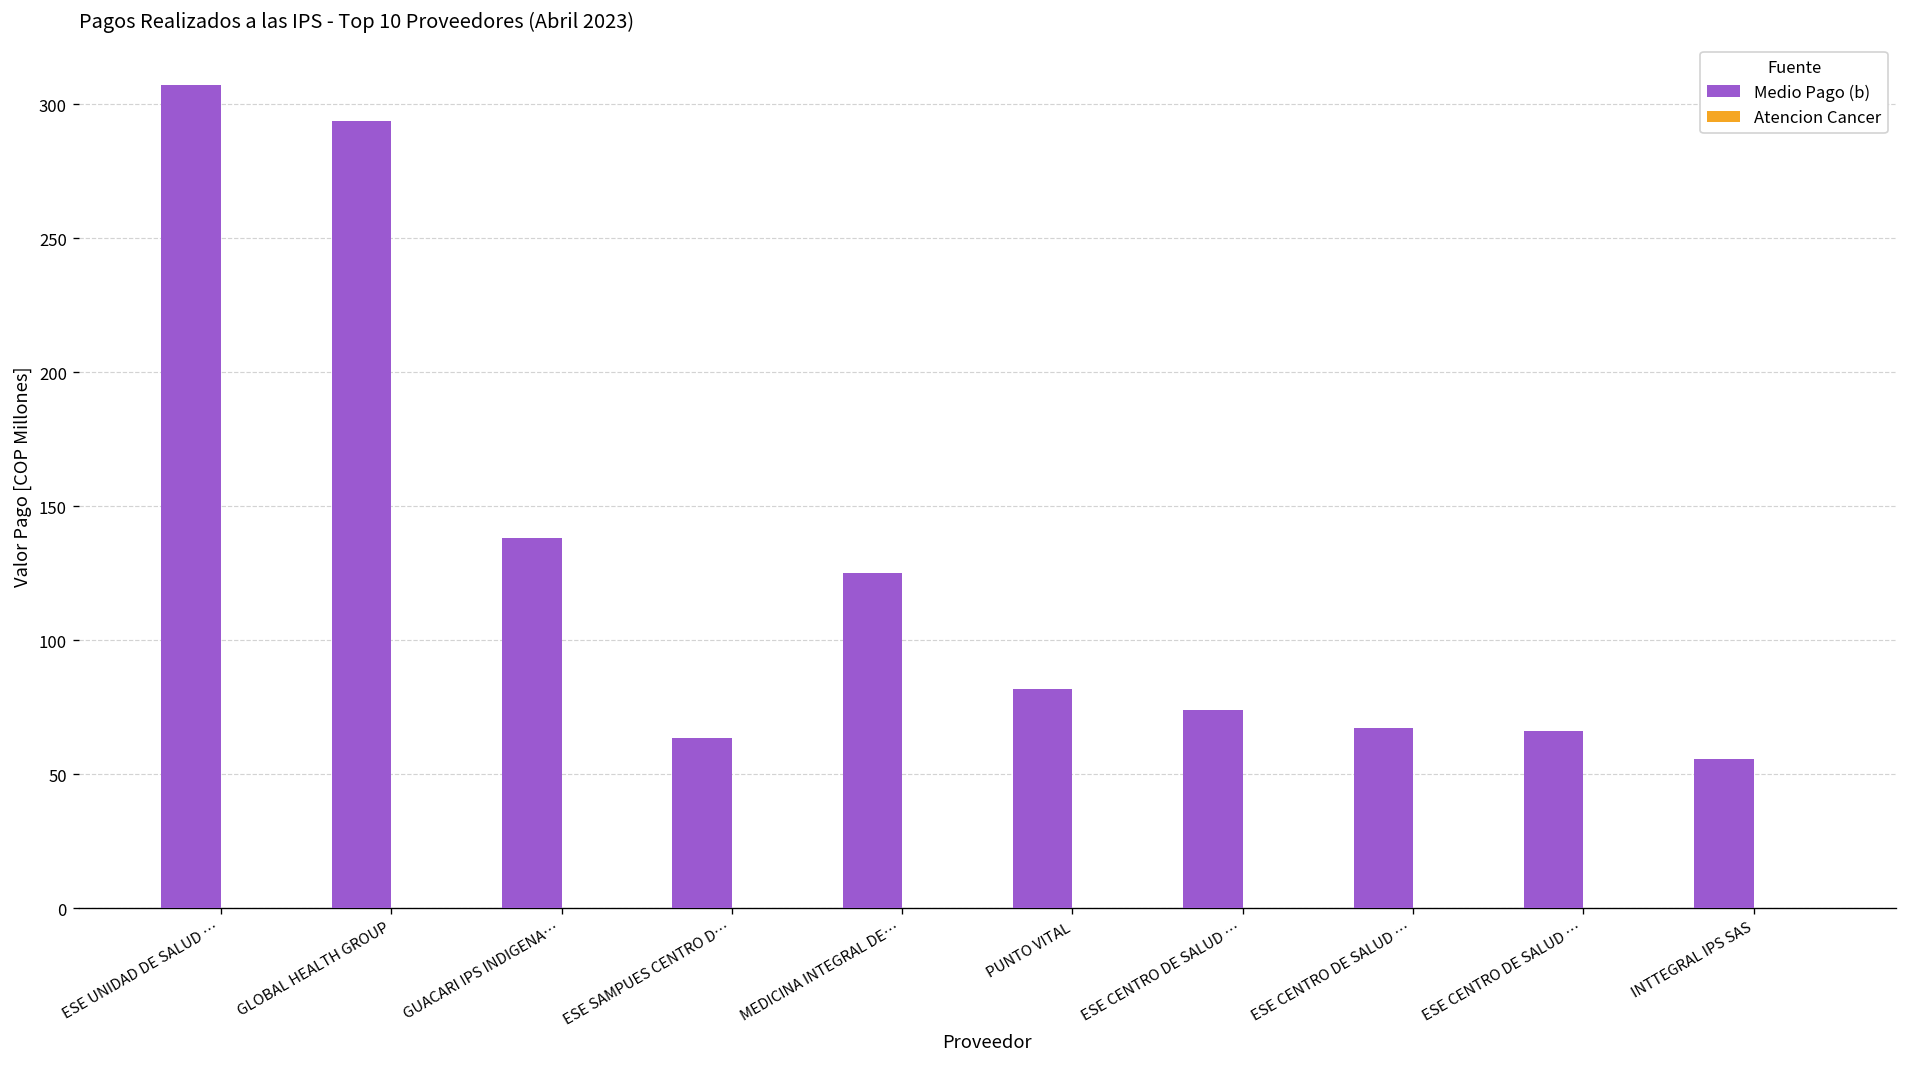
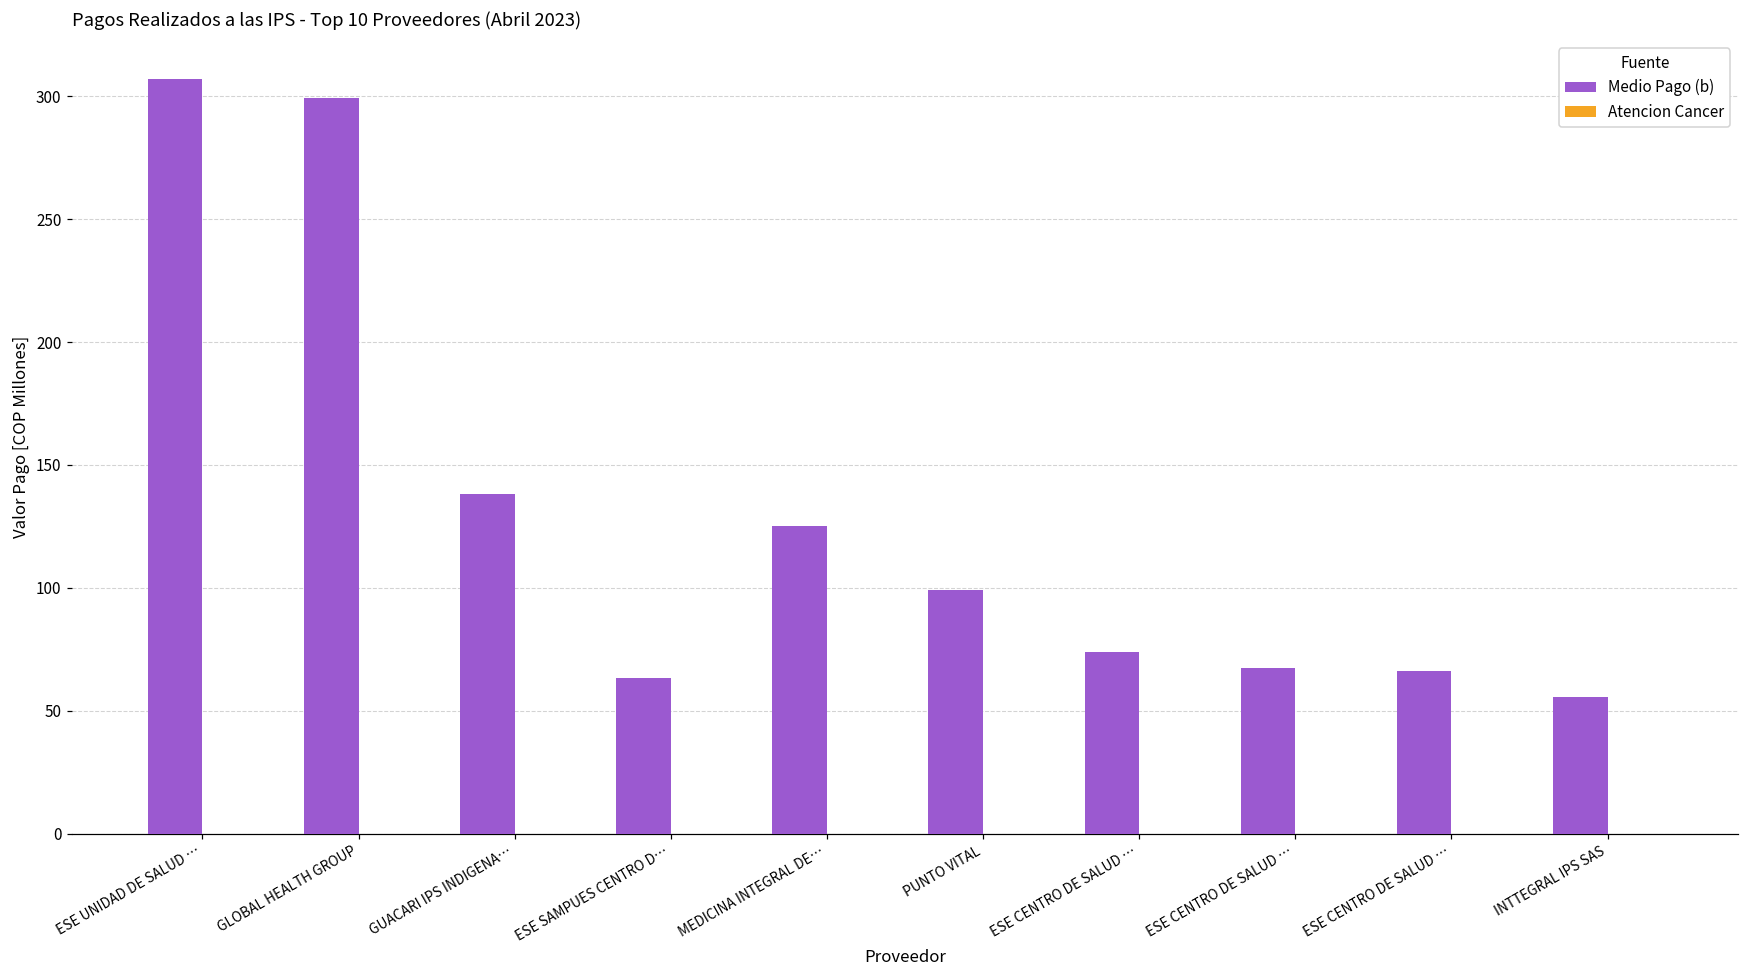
  {
    "Medio Pago (b)": {
      "ESE UNIDAD DE SALUD …": 307,
-     "GLOBAL HEALTH GROUP": 294,
+     "GLOBAL HEALTH GROUP": 299,
      "GUACARI IPS INDIGENA…": 138,
      "ESE SAMPUES CENTRO D…": 63,
      "MEDICINA INTEGRAL DE…": 125,
-     "PUNTO VITAL": 82,
+     "PUNTO VITAL": 99,
      "INTTEGRAL IPS SAS": 56
    },
    "Atencion Cancer": {
      "ESE UNIDAD DE SALUD …": 0,
      "GLOBAL HEALTH GROUP": 0,
      "GUACARI IPS INDIGENA…": 0,
      "ESE SAMPUES CENTRO D…": 0,
      "MEDICINA INTEGRAL DE…": 0,
      "PUNTO VITAL": 0,
      "INTTEGRAL IPS SAS": 0
    }
  }
